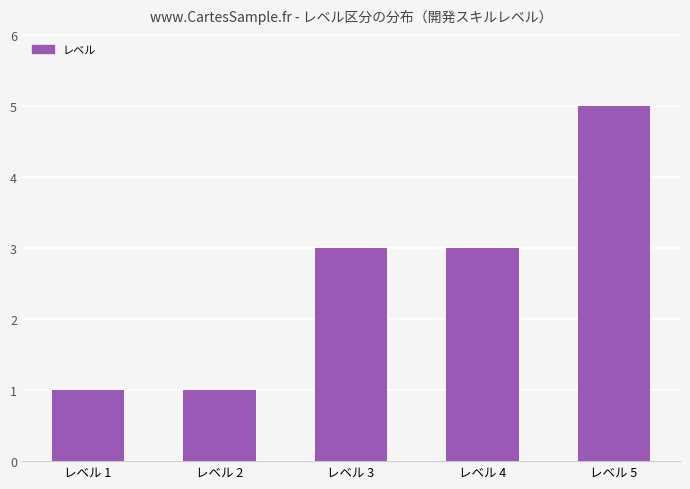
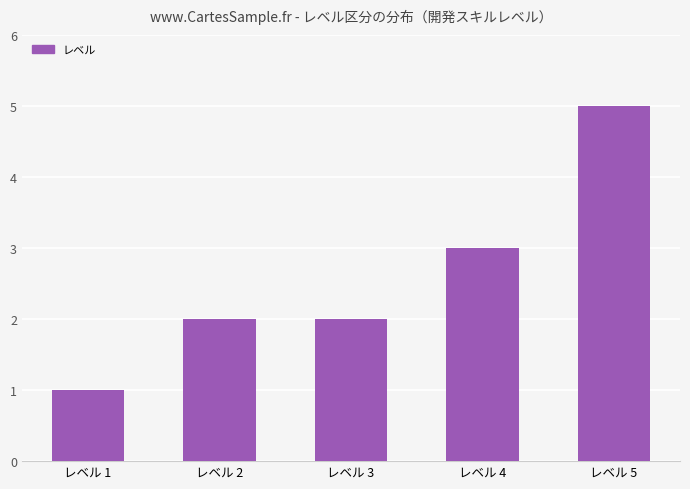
  {
    "レベル 1": 1,
-   "レベル 2": 1,
-   "レベル 3": 3,
+   "レベル 2": 2,
+   "レベル 3": 2,
    "レベル 4": 3,
    "レベル 5": 5
  }
